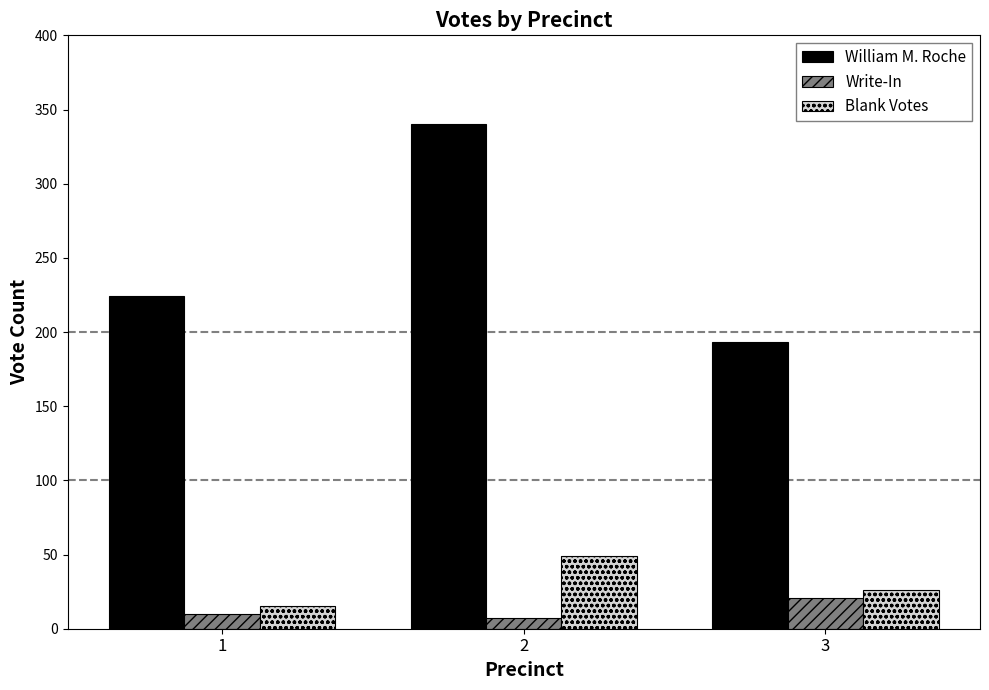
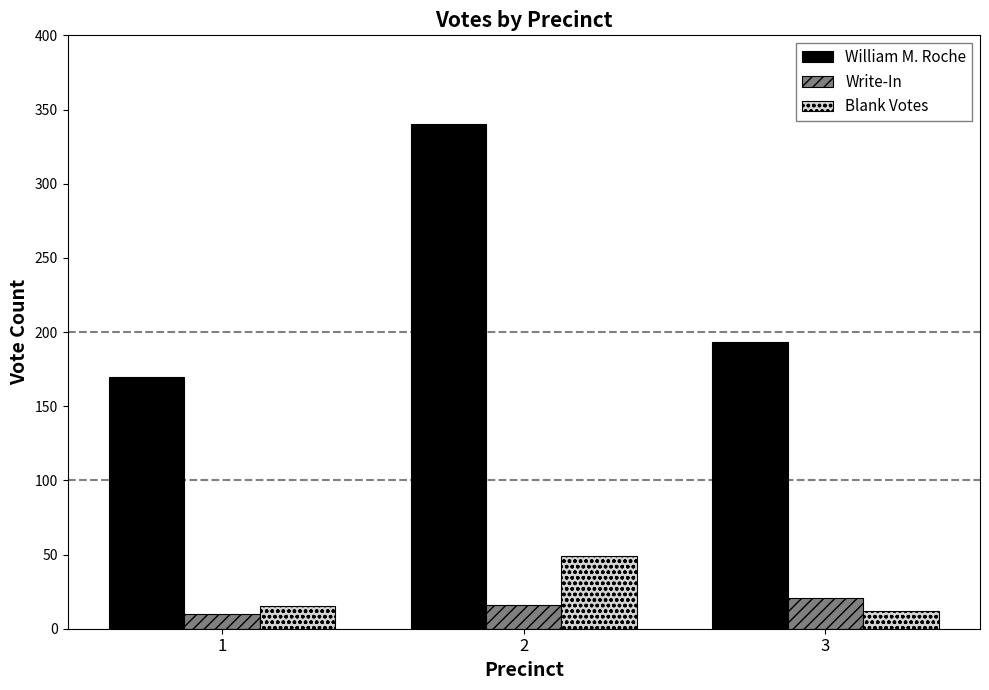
  {
    "William M. Roche": {
-     "1": 224,
+     "1": 170,
      "2": 340,
      "3": 193
    },
    "Write-In": {
      "1": 10,
-     "2": 7,
+     "2": 16,
      "3": 21
    },
    "Blank Votes": {
      "1": 15,
      "2": 49,
-     "3": 26
+     "3": 12
    }
  }
